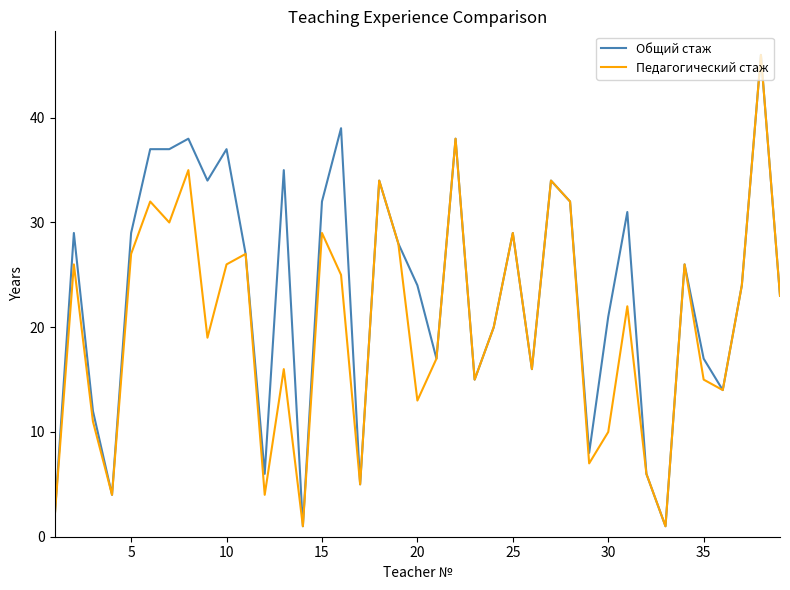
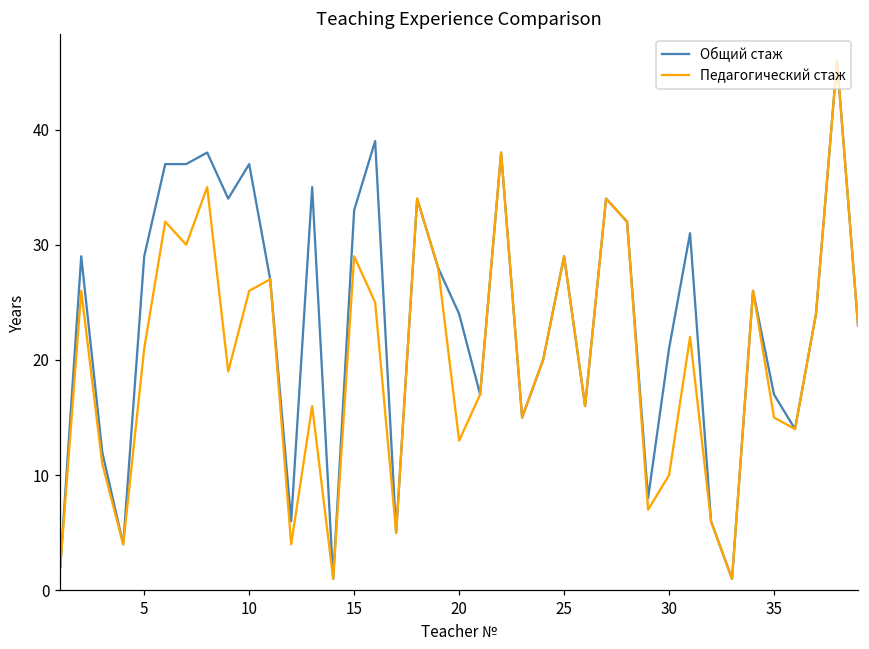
  {
    "Общий стаж": {
      "5": 29,
      "10": 37,
-     "15": 32,
+     "15": 33,
      "20": 24,
      "30": 21,
      "35": 17
    },
    "Педагогический стаж": {
-     "5": 27,
+     "5": 21,
      "10": 26,
      "15": 29,
      "20": 13,
      "30": 10,
      "35": 15
    }
  }
